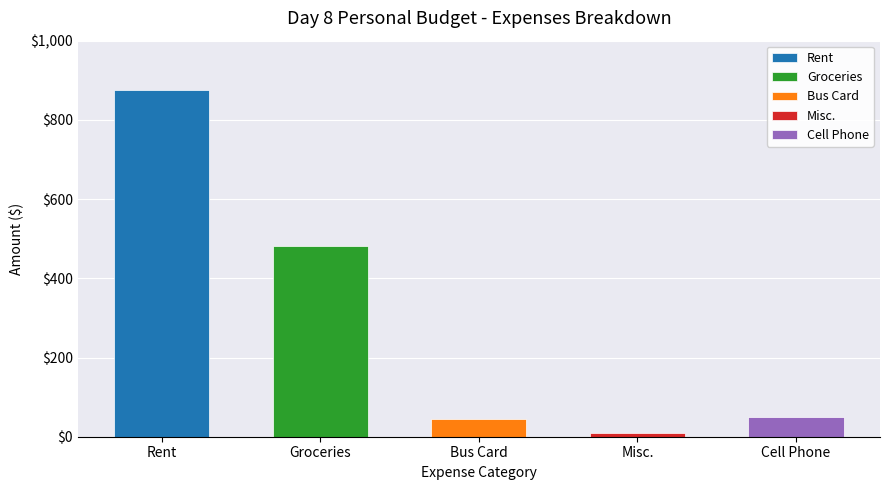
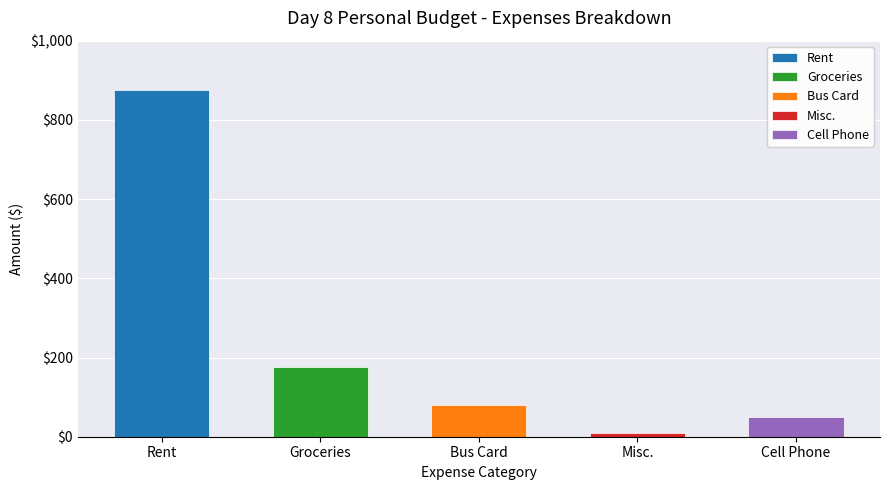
  {
    "Rent": "$880",
-   "Groceries": "$480",
-   "Bus Card": "$50",
+   "Groceries": "$180",
+   "Bus Card": "$80",
    "Misc.": "$10",
    "Cell Phone": "$50"
  }
